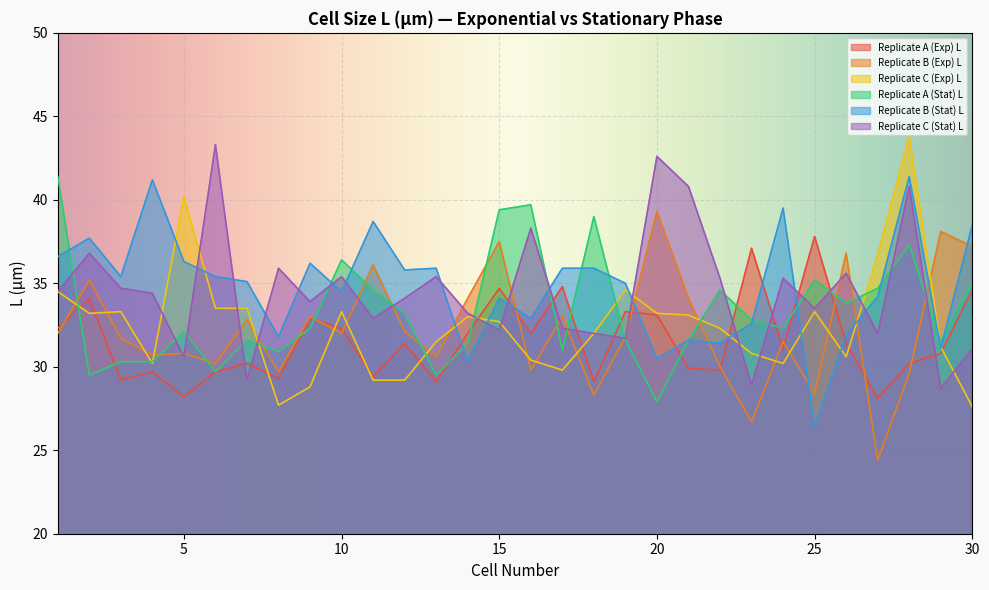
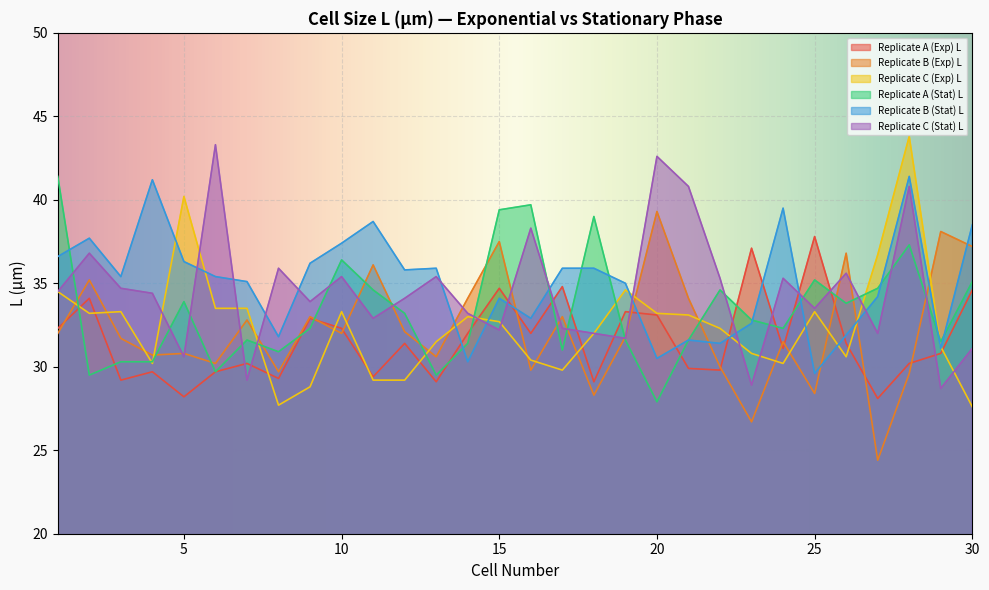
  {
    "Replicate C (Exp) L": {
      "5": 40.2,
      "10": 33.3,
      "15": 32.7,
      "25": 33.3,
      "30": 27.6
    },
    "Replicate A (Stat) L": {
-     "5": 32.1,
+     "5": 33.9,
      "10": 36.4,
      "15": 39.4,
      "20": 27.9,
      "25": 35.2,
      "30": 35.1
    },
    "Replicate B (Stat) L": {
      "5": 36.3,
-     "10": 34.5,
+     "10": 37.4,
      "15": 34.1,
      "20": 30.5,
-     "25": 26.4,
+     "25": 29.6,
      "30": 38.5
    },
    "Replicate C (Stat) L": {
      "5": 30.6,
      "10": 35.4,
      "15": 32.2,
      "20": 42.6,
      "25": 33.5,
      "30": 31.1
    }
  }
